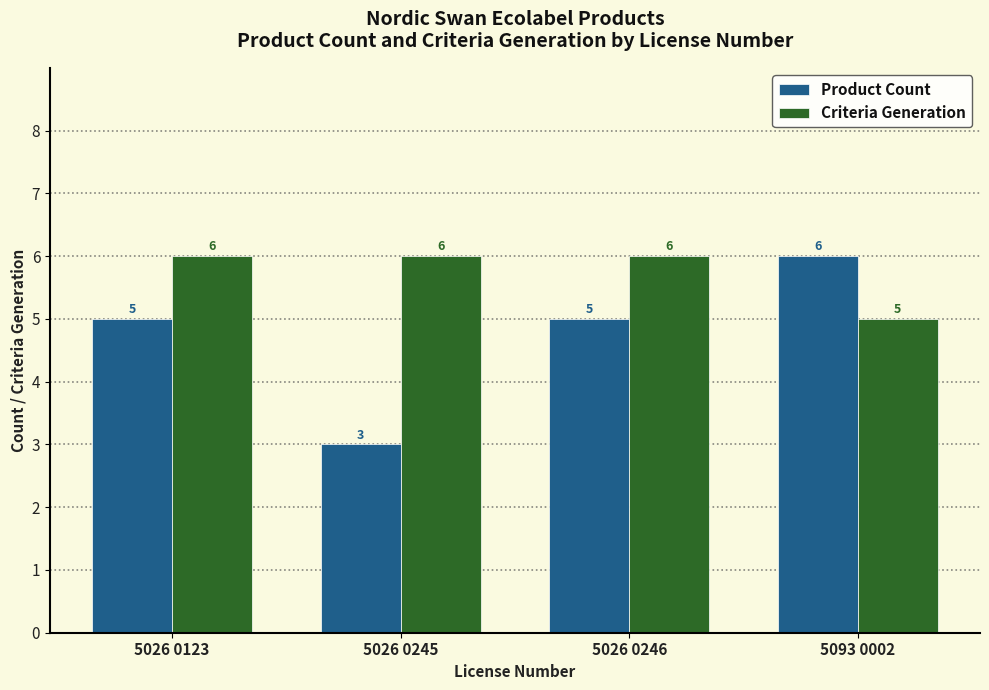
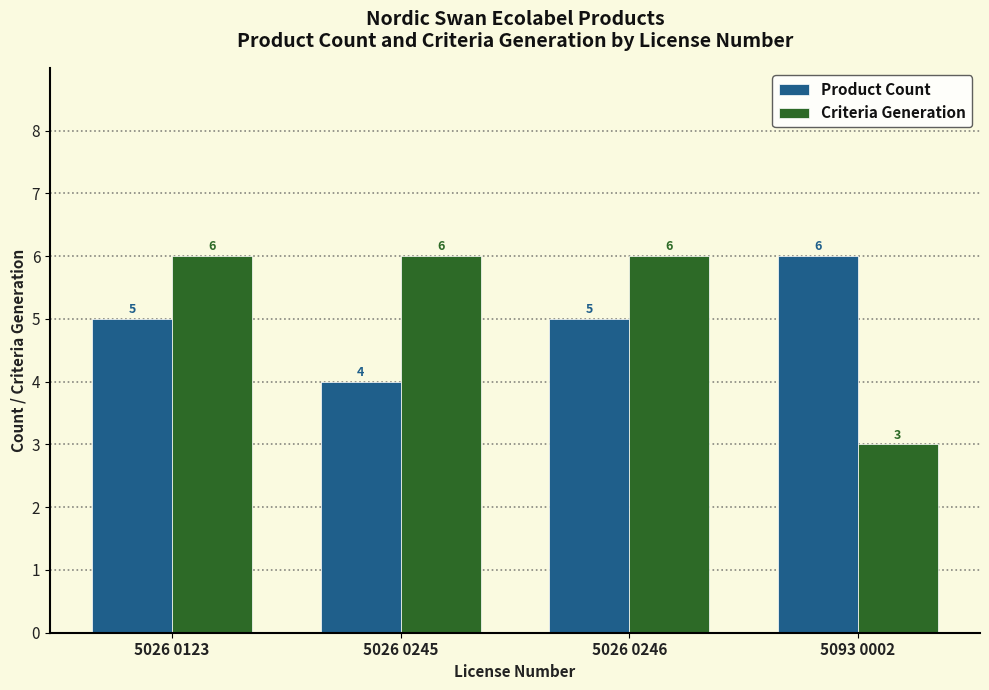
  {
    "Product Count": {
      "5026 0123": 5,
-     "5026 0245": 3,
+     "5026 0245": 4,
      "5026 0246": 5,
      "5093 0002": 6
    },
    "Criteria Generation": {
      "5026 0123": 6,
      "5026 0245": 6,
      "5026 0246": 6,
-     "5093 0002": 5
+     "5093 0002": 3
    }
  }
